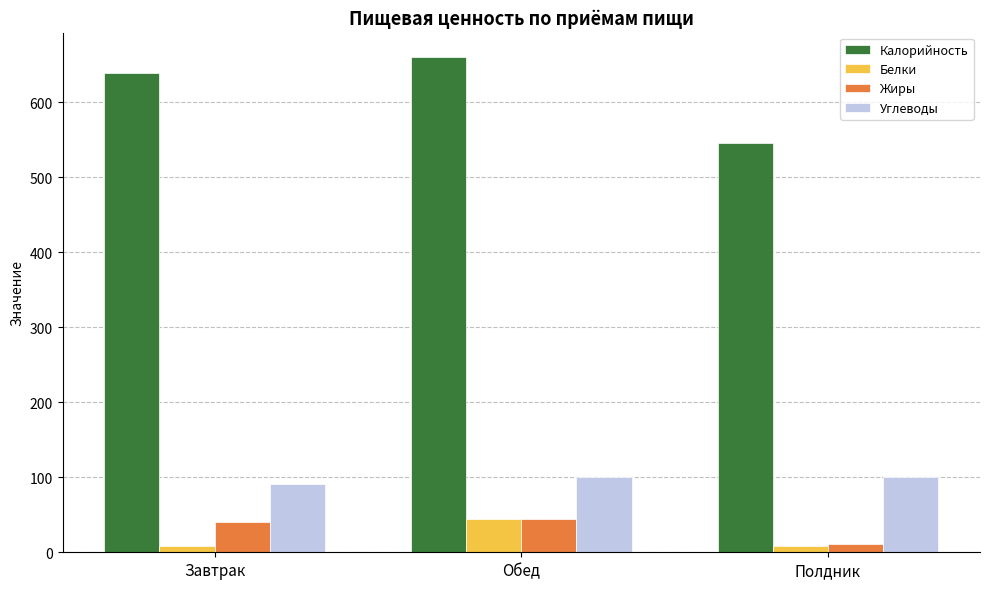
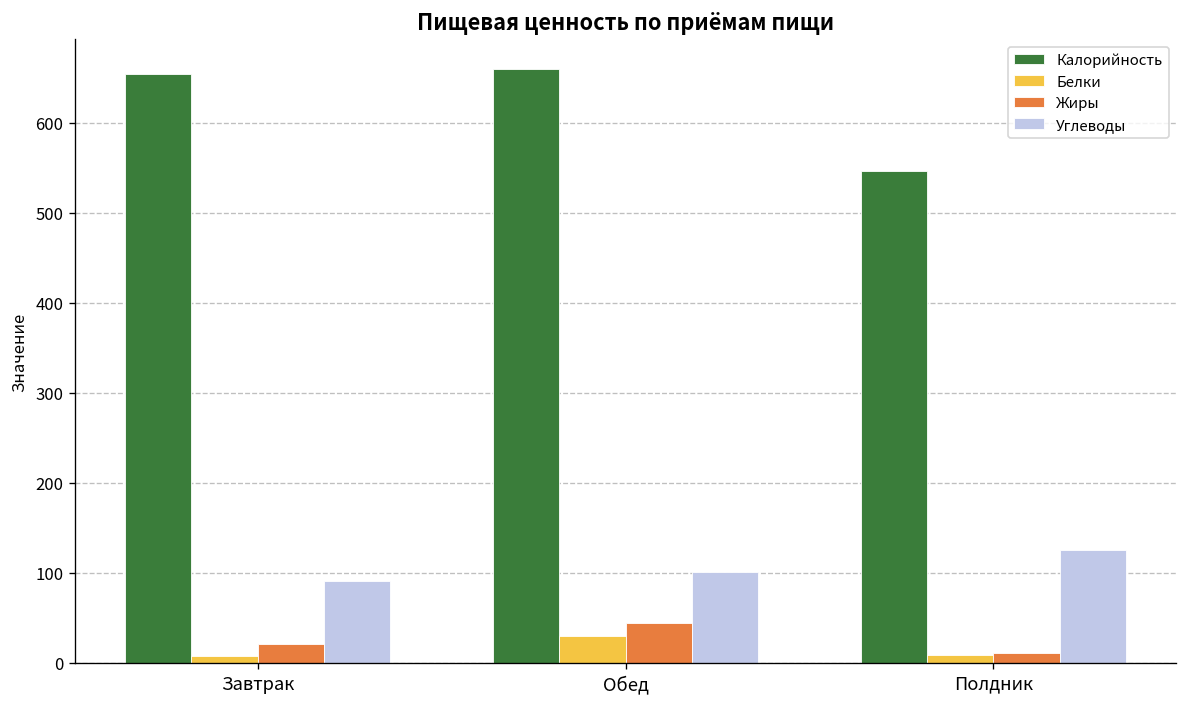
  {
    "Калорийность": {
-     "Завтрак": 640,
+     "Завтрак": 650,
      "Обед": 660,
      "Полдник": 550
    },
    "Белки": {
      "Завтрак": 10,
-     "Обед": 40,
+     "Обед": 30,
      "Полдник": 10
    },
    "Жиры": {
-     "Завтрак": 40,
+     "Завтрак": 20,
      "Обед": 40,
      "Полдник": 10
    },
    "Углеводы": {
      "Завтрак": 90,
      "Обед": 100,
-     "Полдник": 100
+     "Полдник": 130
    }
  }
